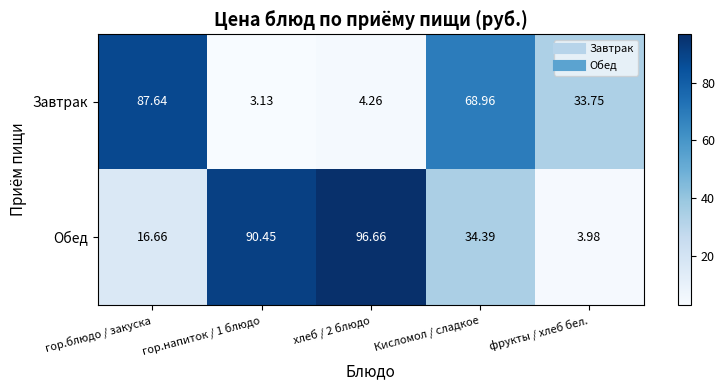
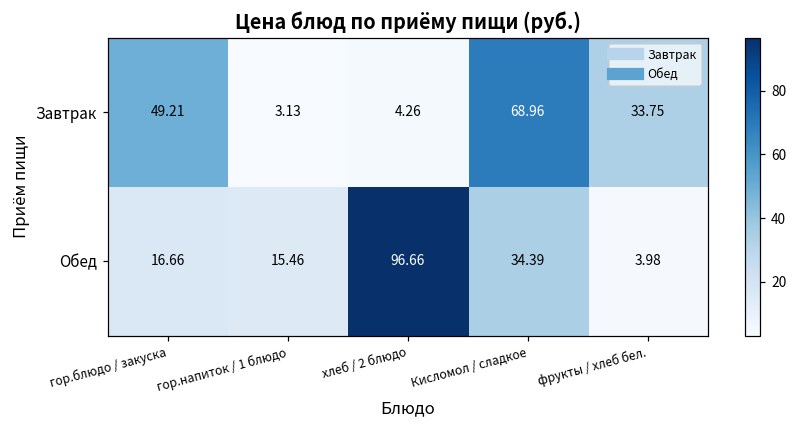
  {
    "Завтрак": {
-     "гор.блюдо / закуска": 87.64,
+     "гор.блюдо / закуска": 49.21,
      "гор.напиток / 1 блюдо": 3.13,
      "хлеб / 2 блюдо": 4.26,
      "Кисломол / сладкое": 68.96,
      "фрукты / хлеб бел.": 33.75
    },
    "Обед": {
      "гор.блюдо / закуска": 16.66,
-     "гор.напиток / 1 блюдо": 90.45,
+     "гор.напиток / 1 блюдо": 15.46,
      "хлеб / 2 блюдо": 96.66,
      "Кисломол / сладкое": 34.39,
      "фрукты / хлеб бел.": 3.98
    }
  }
